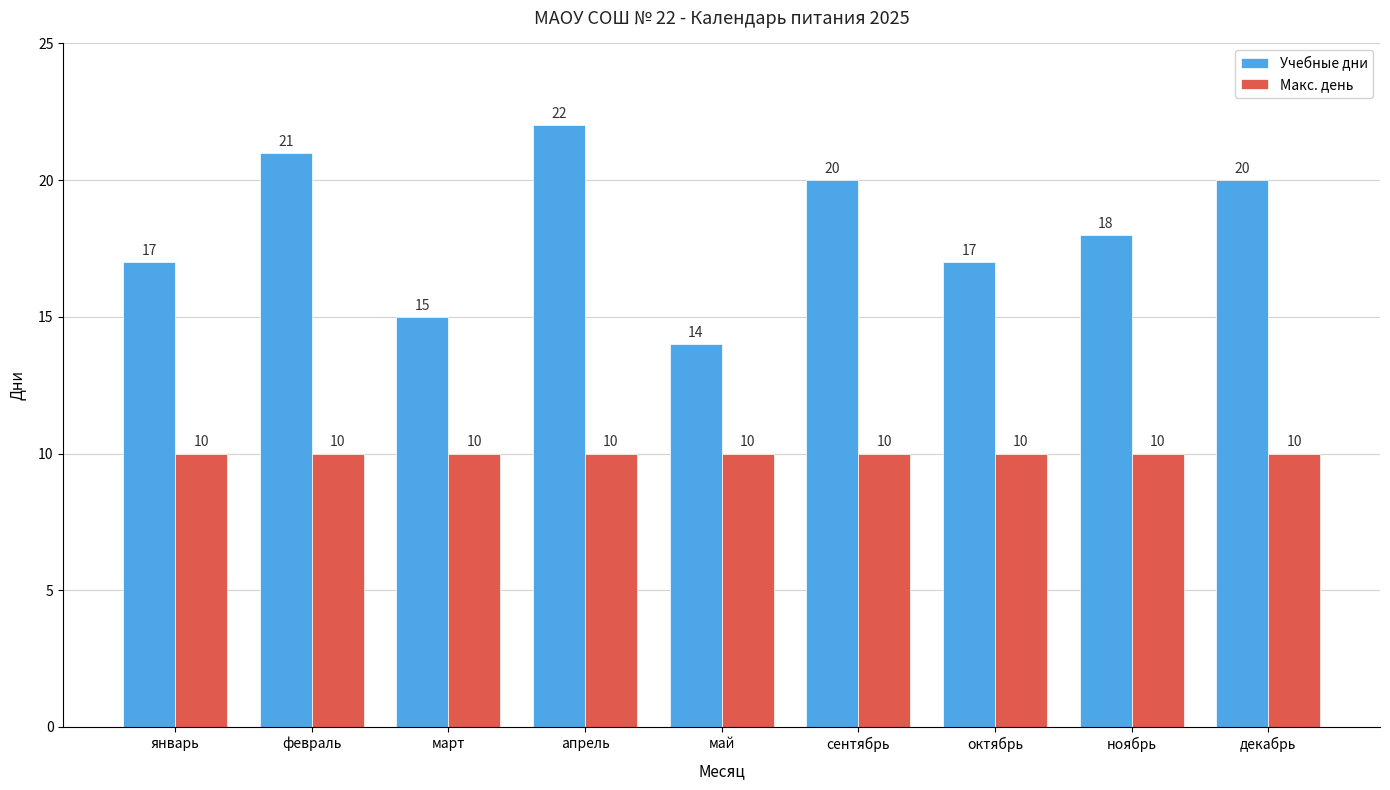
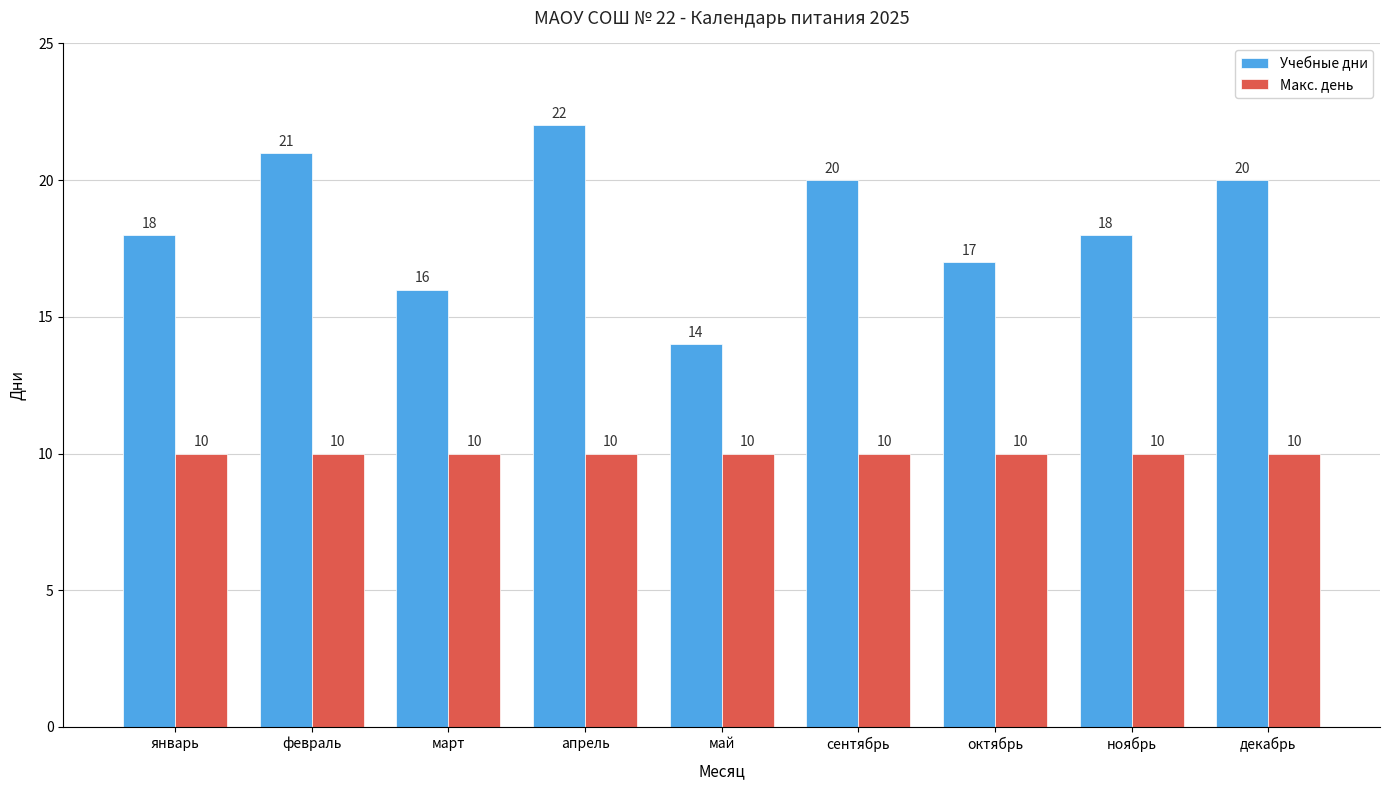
  {
    "Учебные дни": {
-     "январь": 17,
+     "январь": 18,
      "февраль": 21,
-     "март": 15,
+     "март": 16,
      "апрель": 22,
      "май": 14,
      "сентябрь": 20,
      "октябрь": 17,
      "ноябрь": 18,
      "декабрь": 20
    },
    "Макс. день": {
      "январь": 10,
      "февраль": 10,
      "март": 10,
      "апрель": 10,
      "май": 10,
      "сентябрь": 10,
      "октябрь": 10,
      "ноябрь": 10,
      "декабрь": 10
    }
  }
